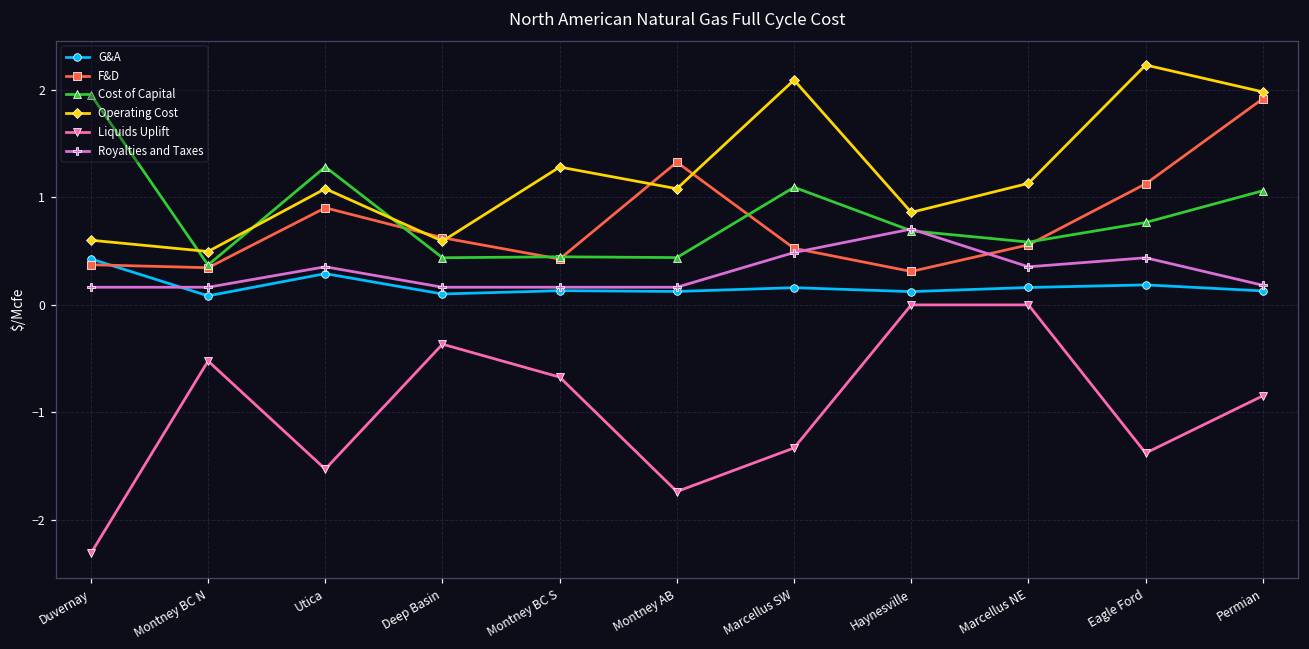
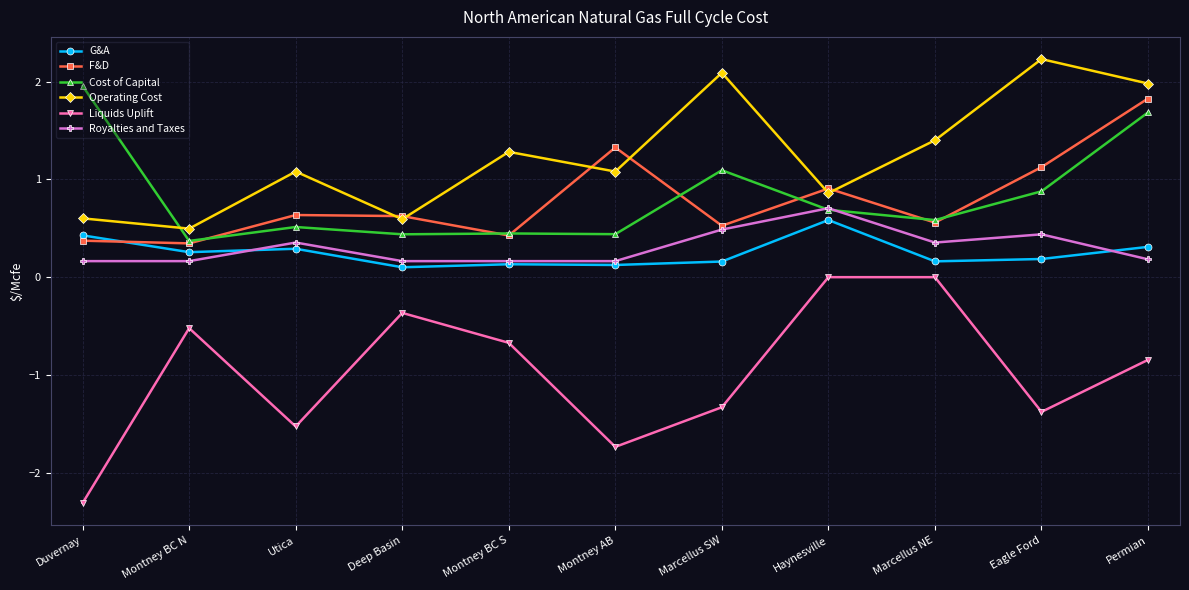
  {
    "G&A": {
      "Duvernay": 0.4,
-     "Montney BC N": 0.1,
+     "Montney BC N": 0.3,
      "Utica": 0.3,
      "Deep Basin": 0.1,
      "Montney BC S": 0.1,
      "Montney AB": 0.1,
      "Marcellus SW": 0.2,
-     "Haynesville": 0.1,
+     "Haynesville": 0.6,
      "Marcellus NE": 0.2,
      "Eagle Ford": 0.2,
-     "Permian": 0.1
+     "Permian": 0.3
    },
    "F&D": {
      "Duvernay": 0.4,
-     "Utica": 0.9,
+     "Utica": 0.6,
      "Deep Basin": 0.6,
      "Montney AB": 1.3,
      "Marcellus SW": 0.5,
-     "Haynesville": 0.3,
+     "Haynesville": 0.9,
      "Eagle Ford": 1.1,
-     "Permian": 1.9
+     "Permian": 1.8
    },
    "Cost of Capital": {
-     "Utica": 1.3,
+     "Utica": 0.5,
      "Deep Basin": 0.4,
      "Montney AB": 0.4,
      "Marcellus SW": 1.1,
-     "Eagle Ford": 0.8,
-     "Permian": 1.1
+     "Eagle Ford": 0.9,
+     "Permian": 1.7
    },
    "Operating Cost": {
      "Duvernay": 0.6,
      "Montney BC N": 0.5,
      "Utica": 1.1,
      "Deep Basin": 0.6,
      "Montney BC S": 1.3,
      "Montney AB": 1.1,
      "Marcellus SW": 2.1,
      "Haynesville": 0.9,
-     "Marcellus NE": 1.1,
+     "Marcellus NE": 1.4,
      "Eagle Ford": 2.2,
      "Permian": 2.0
    }
  }
